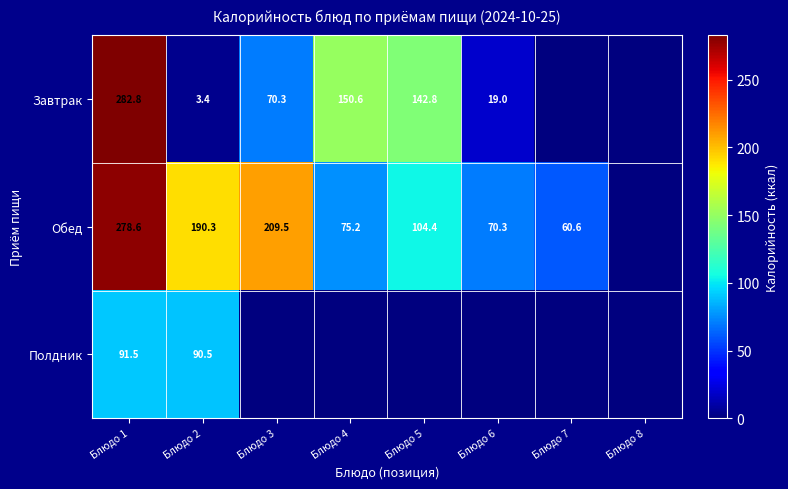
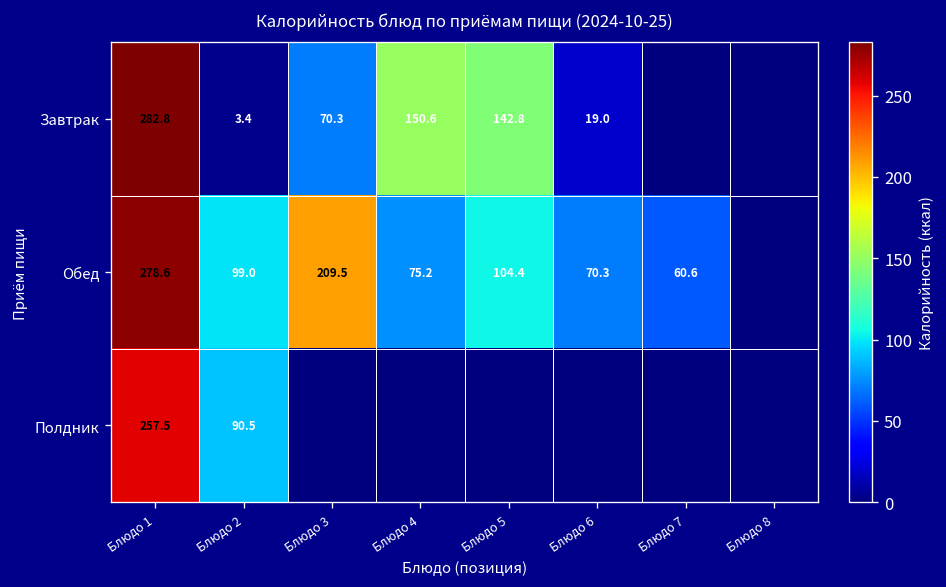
  {
    "Завтрак": {
      "Блюдо 1": 282.8,
      "Блюдо 2": 3.4,
      "Блюдо 3": 70.3,
      "Блюдо 4": 150.6,
      "Блюдо 5": 142.8,
      "Блюдо 6": 19.0
    },
    "Обед": {
      "Блюдо 1": 278.6,
-     "Блюдо 2": 190.3,
+     "Блюдо 2": 99.0,
      "Блюдо 3": 209.5,
      "Блюдо 4": 75.2,
      "Блюдо 5": 104.4,
      "Блюдо 6": 70.3,
      "Блюдо 7": 60.6
    },
    "Полдник": {
-     "Блюдо 1": 91.5,
+     "Блюдо 1": 257.5,
      "Блюдо 2": 90.5
    }
  }
